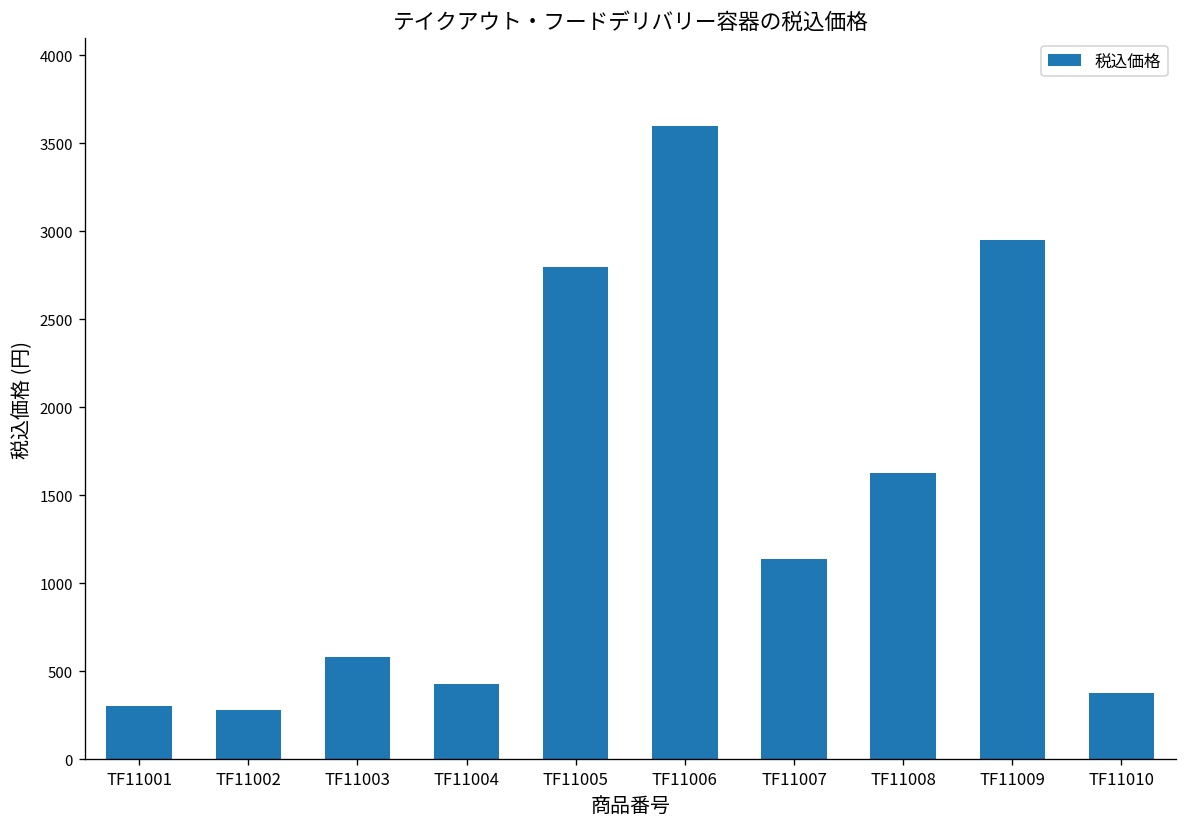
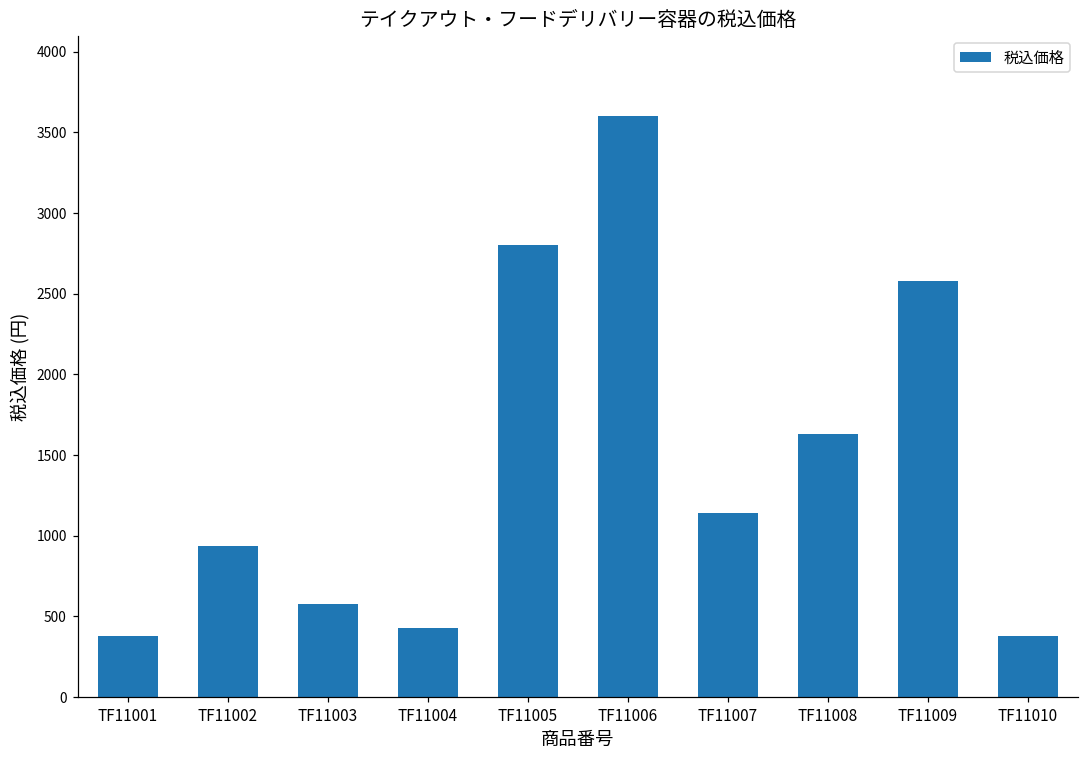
  {
-   "TF11001": 300,
-   "TF11002": 280,
+   "TF11001": 380,
+   "TF11002": 940,
    "TF11003": 580,
    "TF11004": 430,
    "TF11005": 2800,
    "TF11006": 3600,
    "TF11007": 1140,
    "TF11008": 1630,
-   "TF11009": 2950,
+   "TF11009": 2580,
    "TF11010": 380
  }
